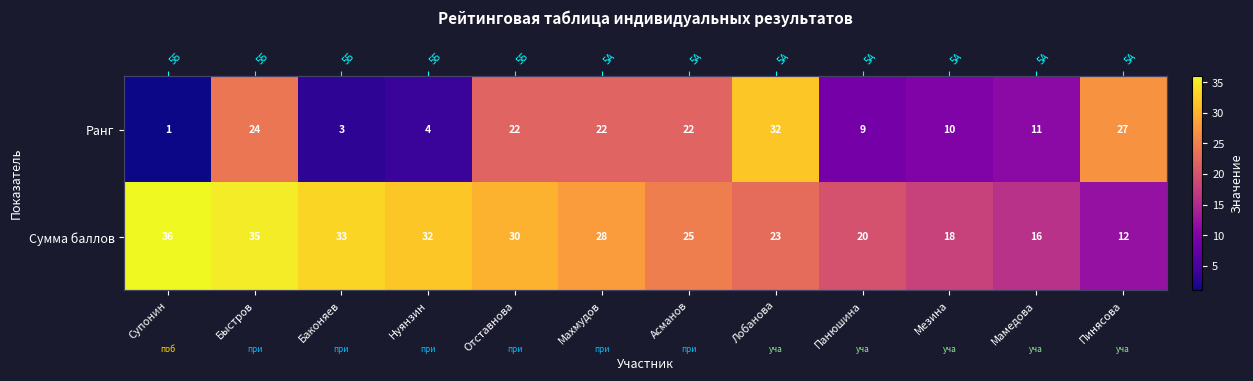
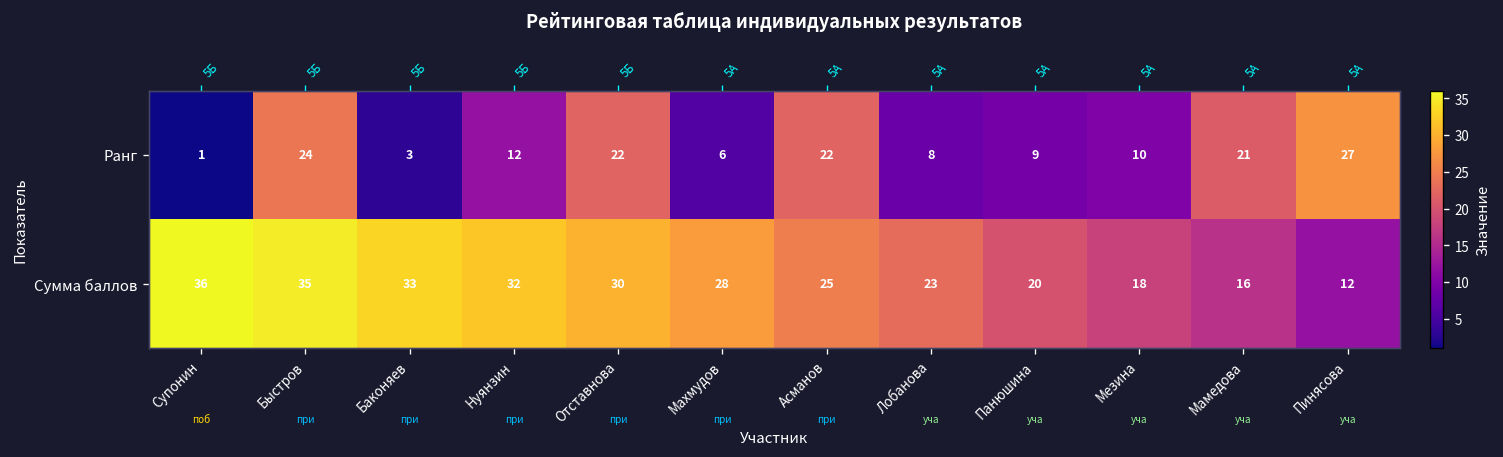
  {
    "Ранг": {
      "Супонин": 1,
      "Быстров": 24,
      "Баконяев": 3,
-     "Нуянзин": 4,
+     "Нуянзин": 12,
      "Отставнова": 22,
-     "Махмудов": 22,
+     "Махмудов": 6,
      "Асманов": 22,
-     "Лобанова": 32,
+     "Лобанова": 8,
      "Панюшина": 9,
      "Мезина": 10,
-     "Мамедова": 11,
+     "Мамедова": 21,
      "Пинясова": 27
    },
    "Сумма баллов": {
      "Супонин": 36,
      "Быстров": 35,
      "Баконяев": 33,
      "Нуянзин": 32,
      "Отставнова": 30,
      "Махмудов": 28,
      "Асманов": 25,
      "Лобанова": 23,
      "Панюшина": 20,
      "Мезина": 18,
      "Мамедова": 16,
      "Пинясова": 12
    }
  }
